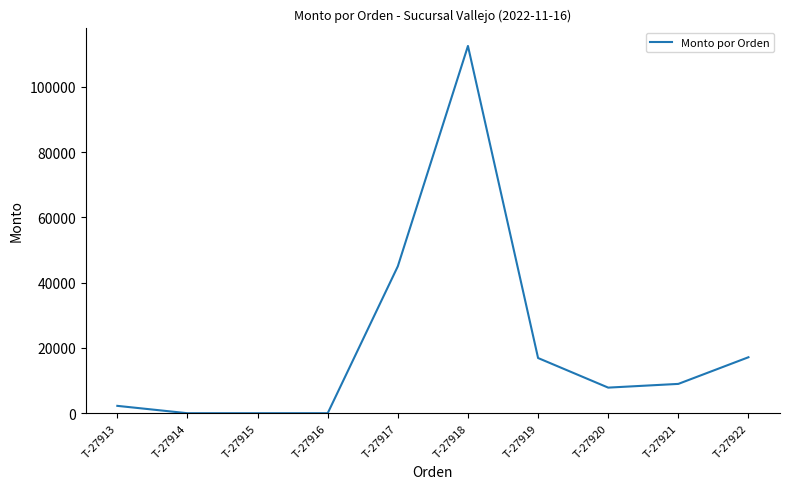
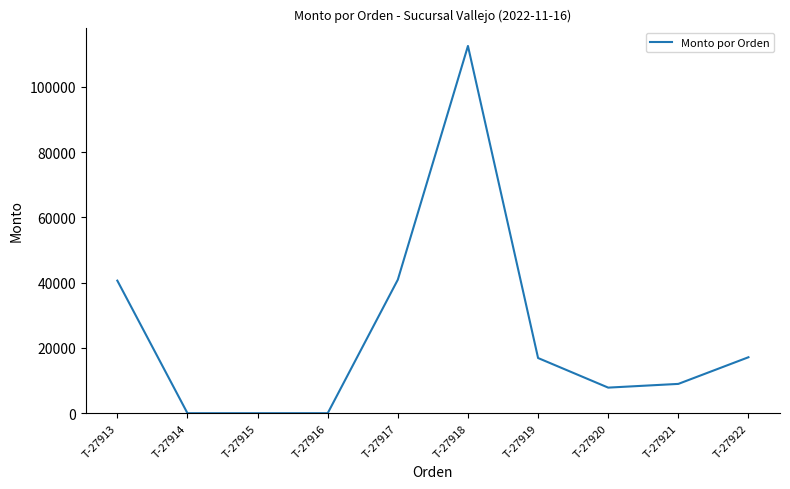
  {
-   "T-27913": 2000,
+   "T-27913": 41000,
    "T-27914": 0,
    "T-27915": 0,
    "T-27916": 0,
-   "T-27917": 45000,
+   "T-27917": 41000,
    "T-27918": 112000,
    "T-27919": 17000,
    "T-27920": 8000,
    "T-27921": 9000,
    "T-27922": 17000
  }
